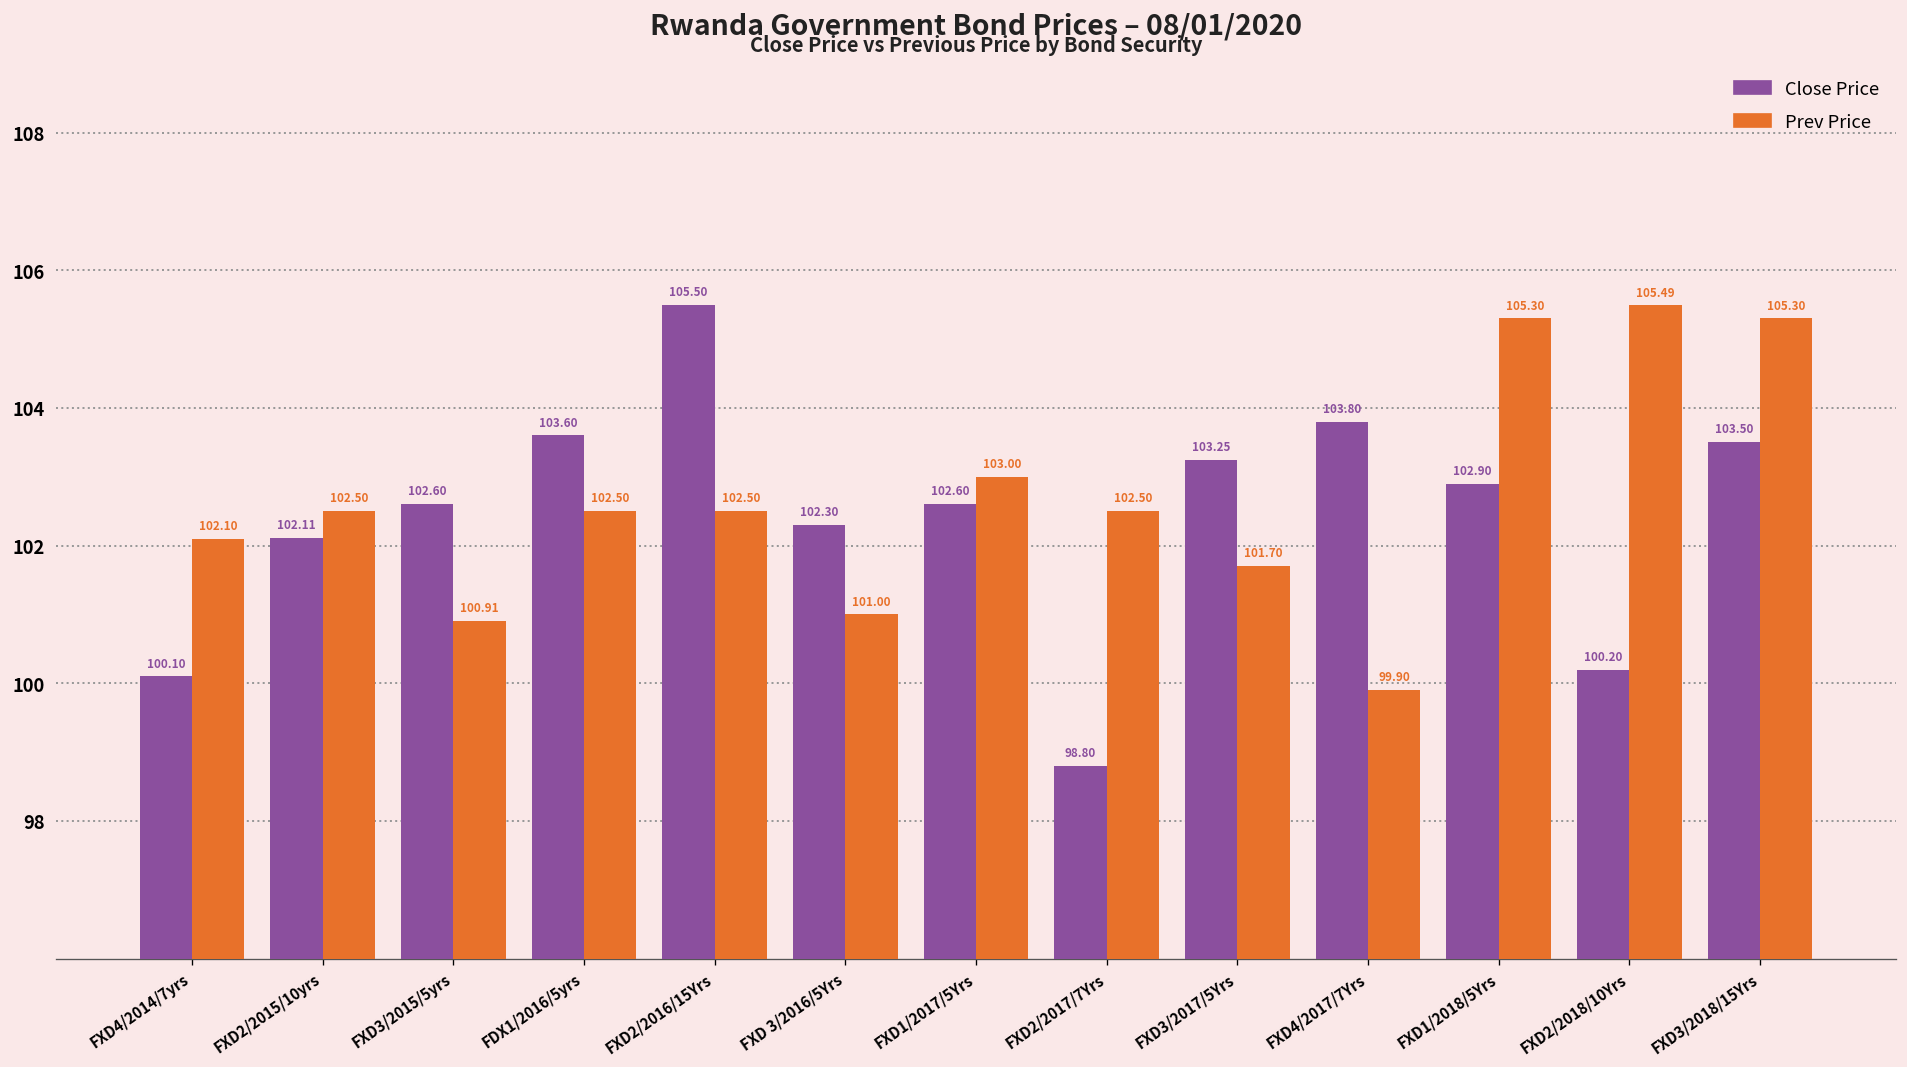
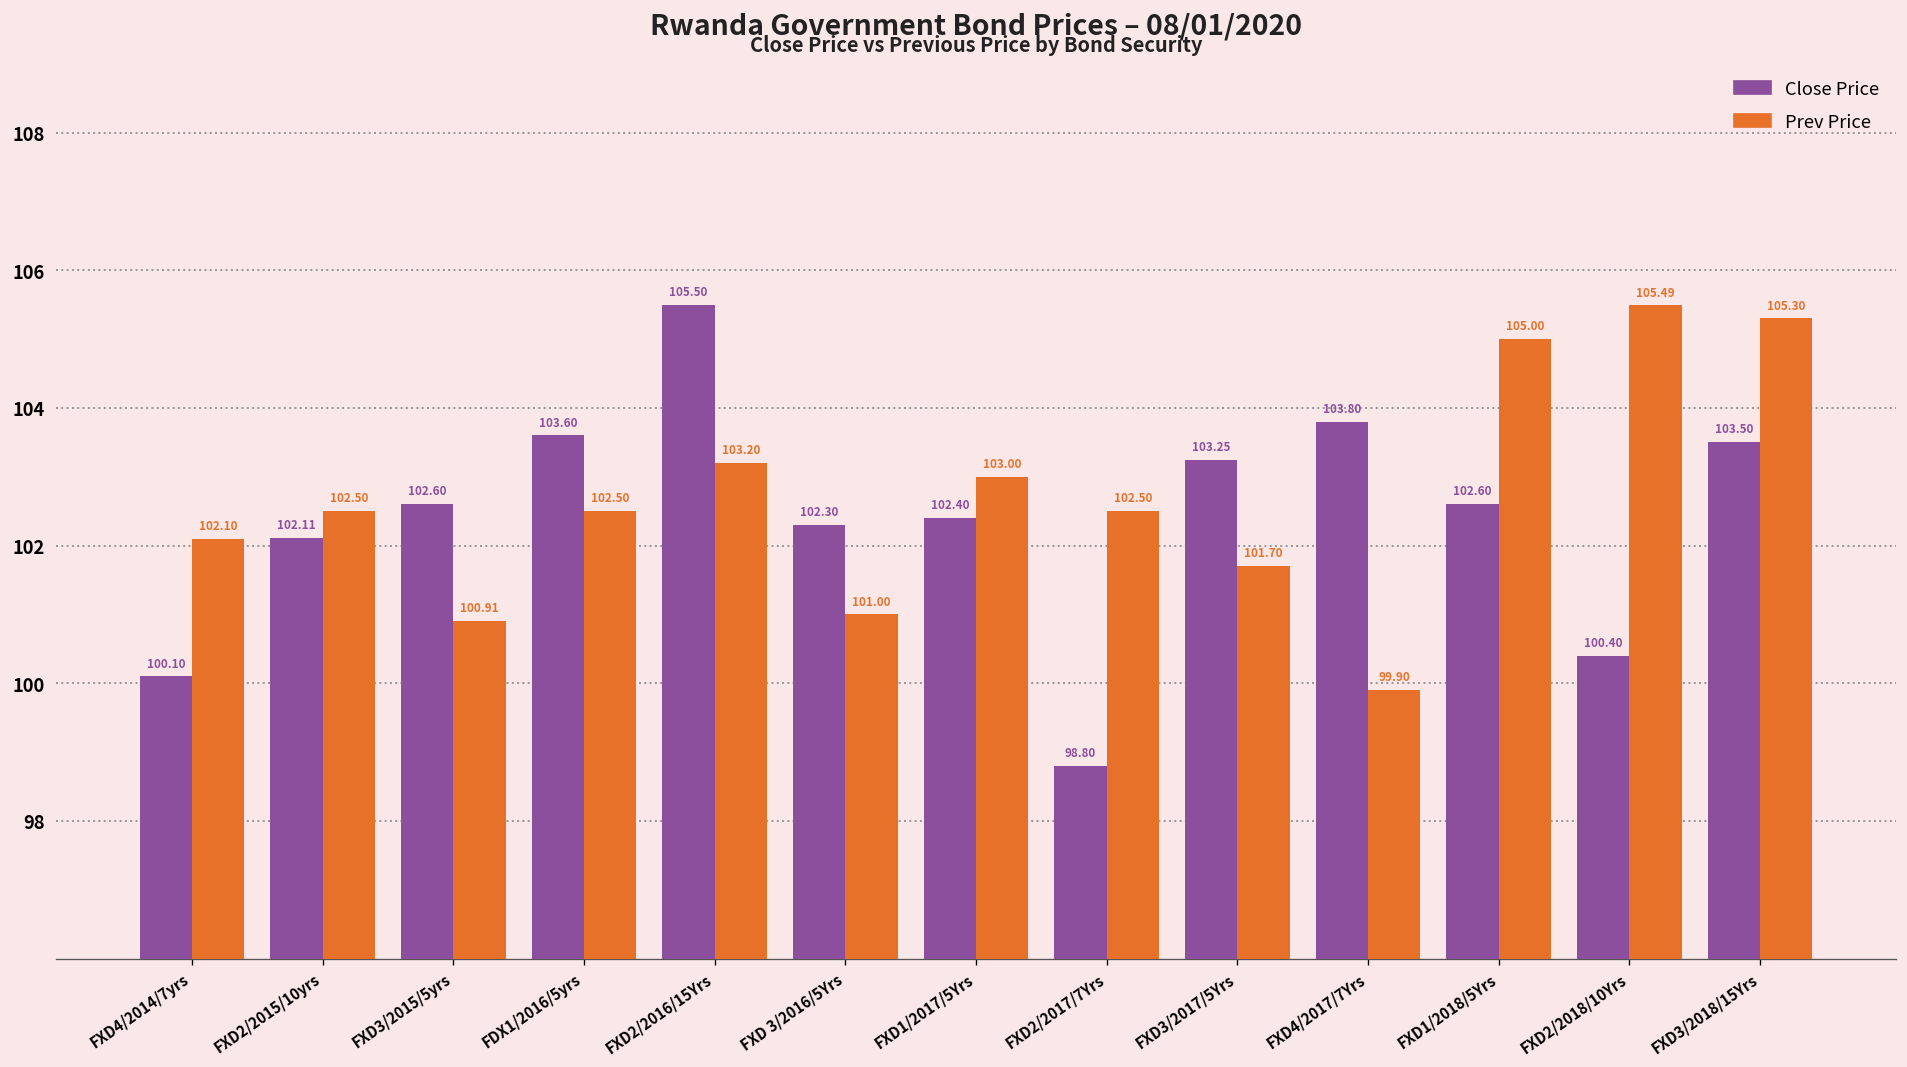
  {
    "Close Price": {
      "FXD4/2014/7yrs": 100.10,
      "FXD2/2015/10yrs": 102.11,
      "FXD3/2015/5yrs": 102.60,
      "FDX1/2016/5yrs": 103.60,
      "FXD2/2016/15Yrs": 105.50,
      "FXD 3/2016/5Yrs": 102.30,
-     "FXD1/2017/5Yrs": 102.60,
+     "FXD1/2017/5Yrs": 102.40,
      "FXD2/2017/7Yrs": 98.80,
      "FXD3/2017/5Yrs": 103.25,
      "FXD4/2017/7Yrs": 103.80,
-     "FXD1/2018/5Yrs": 102.90,
-     "FXD2/2018/10Yrs": 100.20,
+     "FXD1/2018/5Yrs": 102.60,
+     "FXD2/2018/10Yrs": 100.40,
      "FXD3/2018/15Yrs": 103.50
    },
    "Prev Price": {
      "FXD4/2014/7yrs": 102.10,
      "FXD2/2015/10yrs": 102.50,
      "FXD3/2015/5yrs": 100.91,
      "FDX1/2016/5yrs": 102.50,
-     "FXD2/2016/15Yrs": 102.50,
+     "FXD2/2016/15Yrs": 103.20,
      "FXD 3/2016/5Yrs": 101.00,
      "FXD1/2017/5Yrs": 103.00,
      "FXD2/2017/7Yrs": 102.50,
      "FXD3/2017/5Yrs": 101.70,
      "FXD4/2017/7Yrs": 99.90,
-     "FXD1/2018/5Yrs": 105.30,
+     "FXD1/2018/5Yrs": 105.00,
      "FXD2/2018/10Yrs": 105.49,
      "FXD3/2018/15Yrs": 105.30
    }
  }
